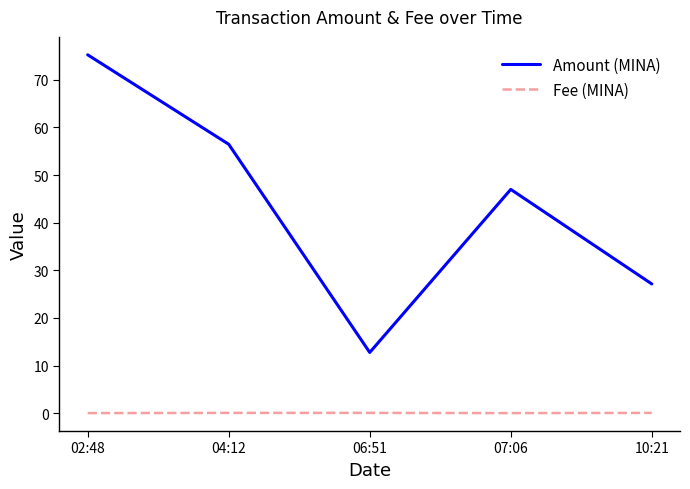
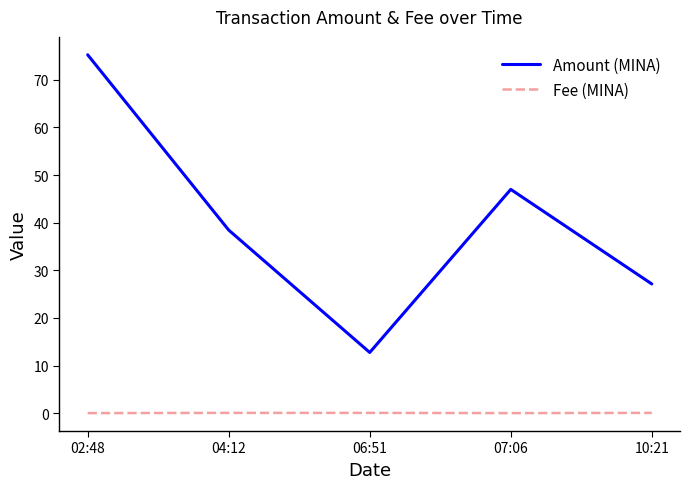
  {
    "Amount (MINA)": {
      "02:48": 75,
-     "04:12": 56,
+     "04:12": 38,
      "06:51": 13,
      "07:06": 47,
      "10:21": 27
    },
    "Fee (MINA)": {
      "02:48": 0,
      "04:12": 0,
      "06:51": 0,
      "07:06": 0,
      "10:21": 0
    }
  }
